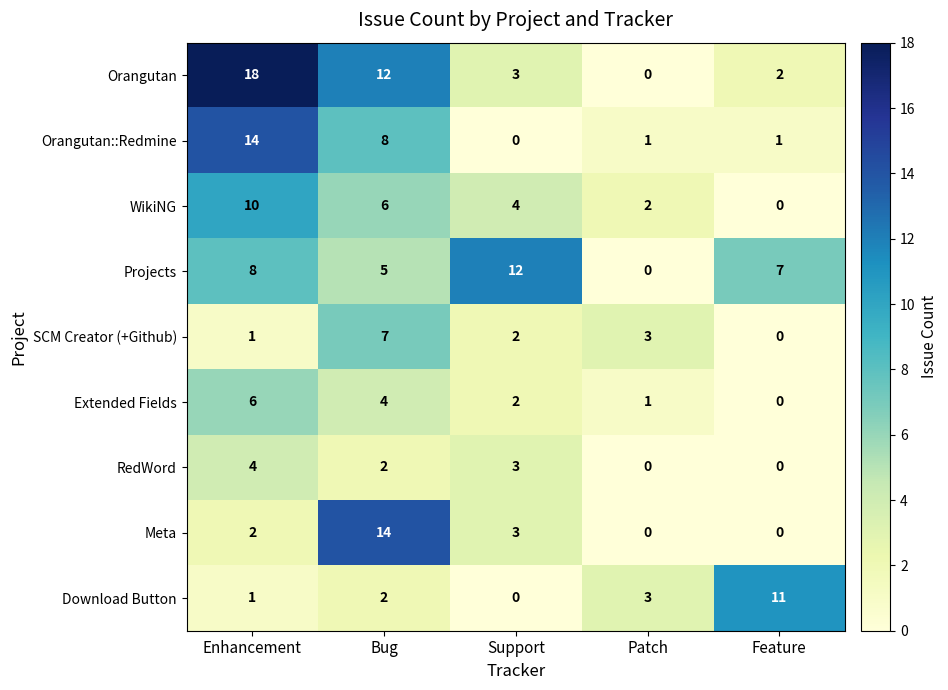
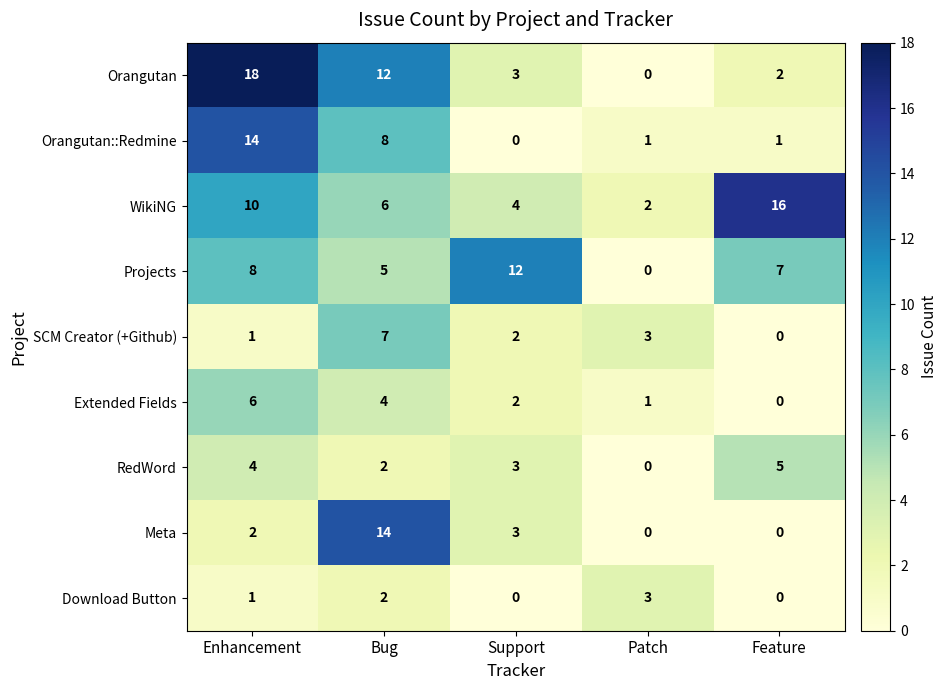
  {
    "Orangutan": {
      "Enhancement": 18,
      "Bug": 12,
      "Support": 3,
      "Patch": 0,
      "Feature": 2
    },
    "Orangutan::Redmine": {
      "Enhancement": 14,
      "Bug": 8,
      "Support": 0,
      "Patch": 1,
      "Feature": 1
    },
    "WikiNG": {
      "Enhancement": 10,
      "Bug": 6,
      "Support": 4,
      "Patch": 2,
-     "Feature": 0
+     "Feature": 16
    },
    "Projects": {
      "Enhancement": 8,
      "Bug": 5,
      "Support": 12,
      "Patch": 0,
      "Feature": 7
    },
    "SCM Creator (+Github)": {
      "Enhancement": 1,
      "Bug": 7,
      "Support": 2,
      "Patch": 3,
      "Feature": 0
    },
    "Extended Fields": {
      "Enhancement": 6,
      "Bug": 4,
      "Support": 2,
      "Patch": 1,
      "Feature": 0
    },
    "RedWord": {
      "Enhancement": 4,
      "Bug": 2,
      "Support": 3,
      "Patch": 0,
-     "Feature": 0
+     "Feature": 5
    },
    "Meta": {
      "Enhancement": 2,
      "Bug": 14,
      "Support": 3,
      "Patch": 0,
      "Feature": 0
    },
    "Download Button": {
      "Enhancement": 1,
      "Bug": 2,
      "Support": 0,
      "Patch": 3,
-     "Feature": 11
+     "Feature": 0
    }
  }
